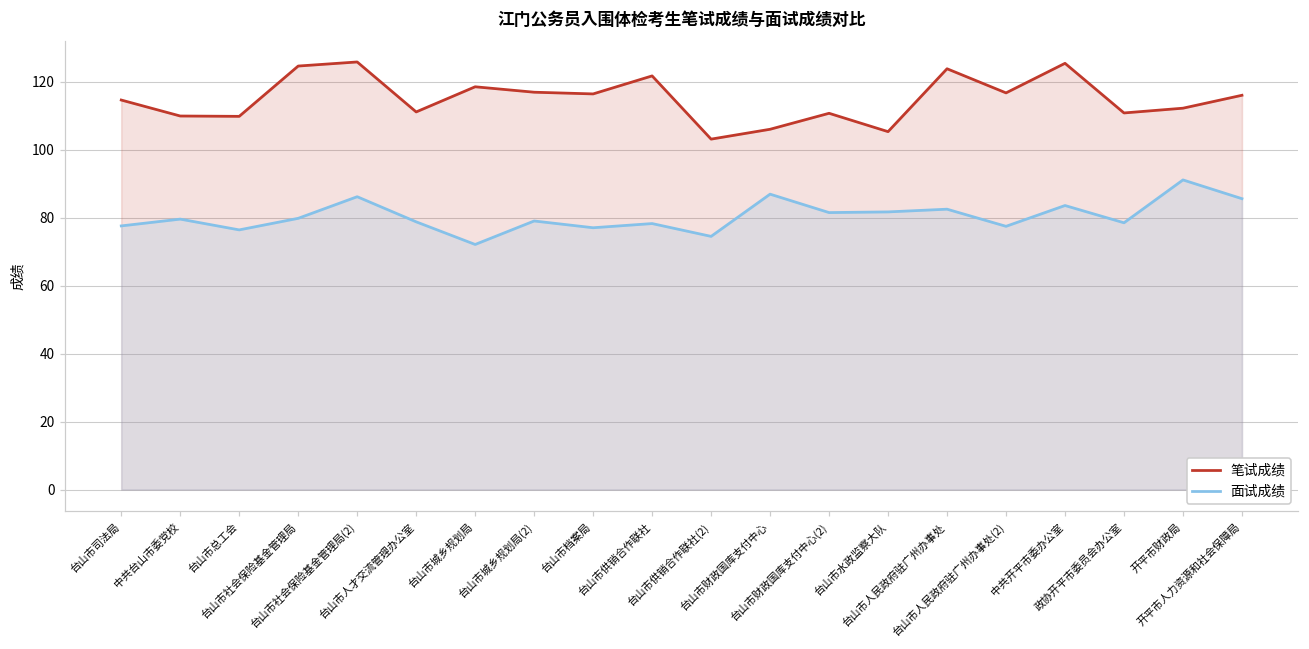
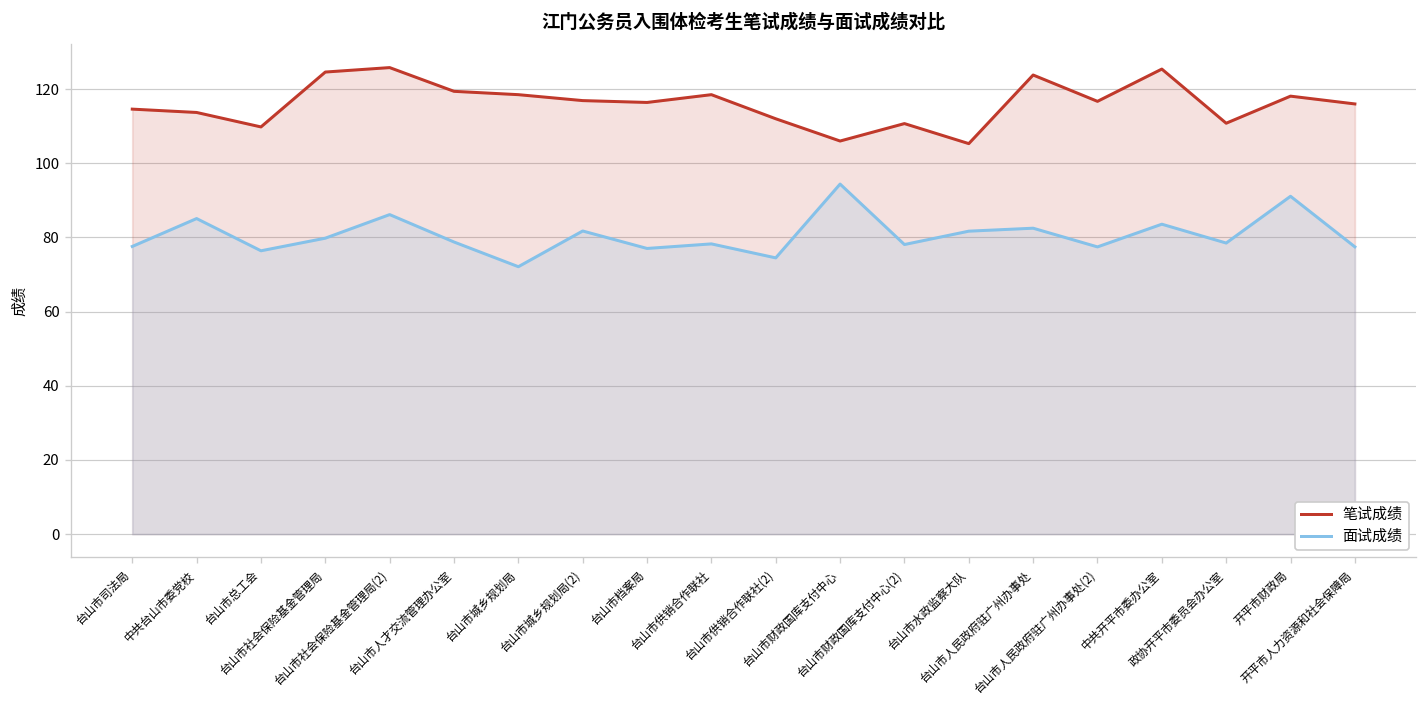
  {
    "笔试成绩": {
      "台山市司法局": 115,
-     "中共台山市委党校": 110,
+     "中共台山市委党校": 114,
      "台山市总工会": 110,
      "台山市社会保险基金管理局": 125,
      "台山市社会保险基金管理局(2)": 126,
-     "台山市人才交流管理办公室": 111,
+     "台山市人才交流管理办公室": 119,
      "台山市城乡规划局": 119,
      "台山市城乡规划局(2)": 117,
      "台山市档案局": 116,
-     "台山市供销合作联社": 122,
-     "台山市供销合作联社(2)": 103,
+     "台山市供销合作联社": 119,
+     "台山市供销合作联社(2)": 112,
      "台山市财政国库支付中心": 106,
      "台山市财政国库支付中心(2)": 111,
      "台山市水政监察大队": 105,
      "台山市人民政府驻广州办事处": 124,
      "台山市人民政府驻广州办事处(2)": 117,
      "中共开平市委办公室": 125,
      "政协开平市委员会办公室": 111,
-     "开平市财政局": 112,
+     "开平市财政局": 118,
      "开平市人力资源和社会保障局": 116
    },
    "面试成绩": {
      "台山市司法局": 78,
-     "中共台山市委党校": 80,
+     "中共台山市委党校": 85,
      "台山市总工会": 76,
      "台山市社会保险基金管理局": 80,
      "台山市社会保险基金管理局(2)": 86,
      "台山市人才交流管理办公室": 79,
      "台山市城乡规划局": 72,
-     "台山市城乡规划局(2)": 79,
+     "台山市城乡规划局(2)": 82,
      "台山市档案局": 77,
      "台山市供销合作联社": 78,
      "台山市供销合作联社(2)": 74,
-     "台山市财政国库支付中心": 87,
-     "台山市财政国库支付中心(2)": 81,
+     "台山市财政国库支付中心": 94,
+     "台山市财政国库支付中心(2)": 78,
      "台山市水政监察大队": 82,
      "台山市人民政府驻广州办事处": 82,
      "台山市人民政府驻广州办事处(2)": 77,
      "中共开平市委办公室": 84,
      "政协开平市委员会办公室": 78,
      "开平市财政局": 91,
-     "开平市人力资源和社会保障局": 86
+     "开平市人力资源和社会保障局": 77
    }
  }
